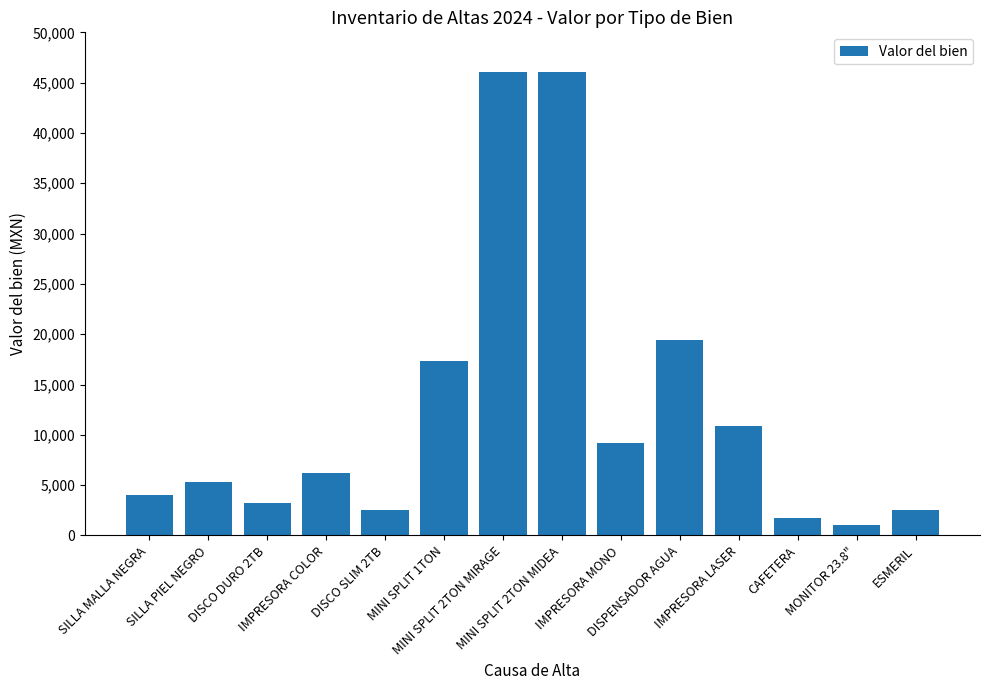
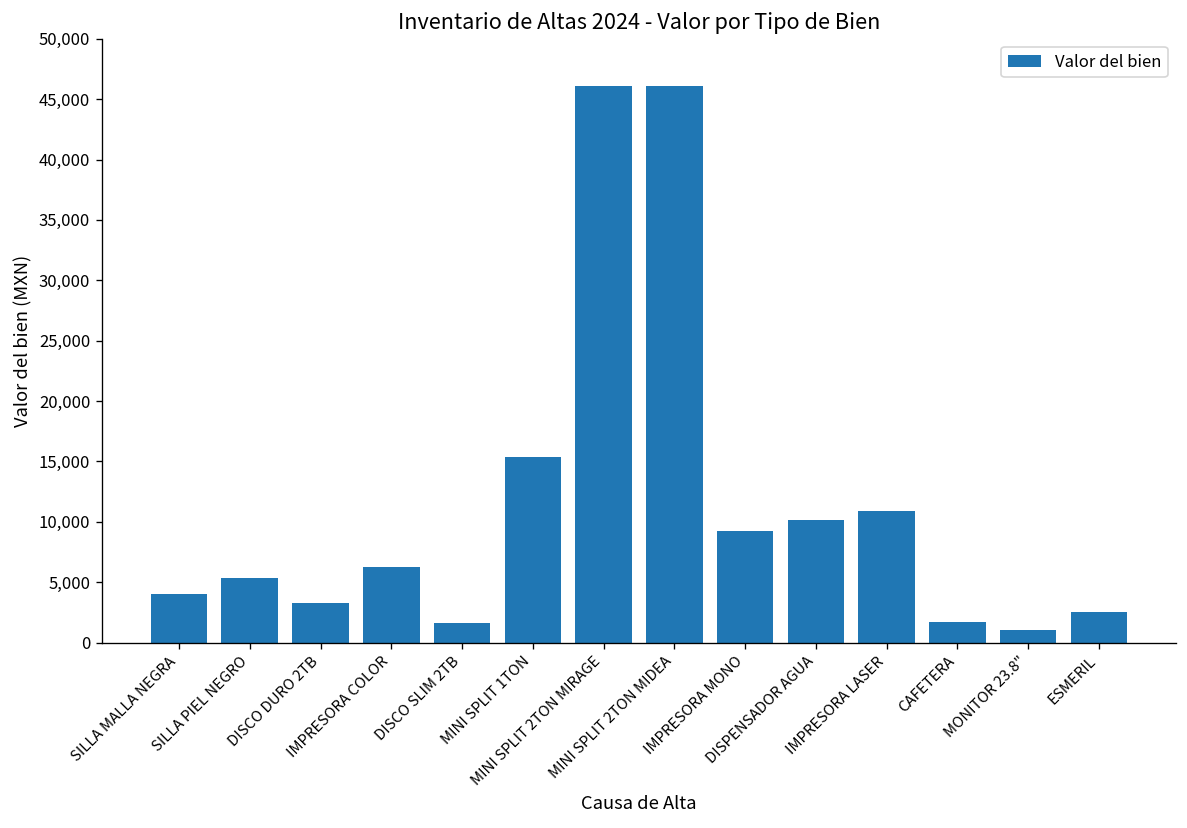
  {
    "SILLA MALLA NEGRA": "4,100",
    "SILLA PIEL NEGRO": "5,300",
    "DISCO DURO 2TB": "3,200",
    "IMPRESORA COLOR": "6,200",
-   "DISCO SLIM 2TB": "2,600",
-   "MINI SPLIT 1TON": "17,300",
+   "DISCO SLIM 2TB": "1,600",
+   "MINI SPLIT 1TON": "15,400",
    "MINI SPLIT 2TON MIRAGE": "46,100",
    "MINI SPLIT 2TON MIDEA": "46,100",
    "IMPRESORA MONO": "9,200",
-   "DISPENSADOR AGUA": "19,500",
+   "DISPENSADOR AGUA": "10,200",
    "IMPRESORA LASER": "10,900",
    "CAFETERA": "1,700",
    "MONITOR 23.8\"": "1,100",
    "ESMERIL": "2,500"
  }
